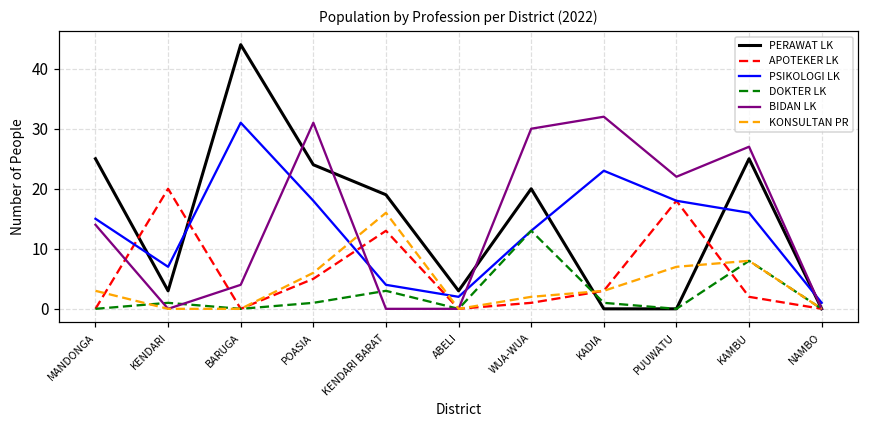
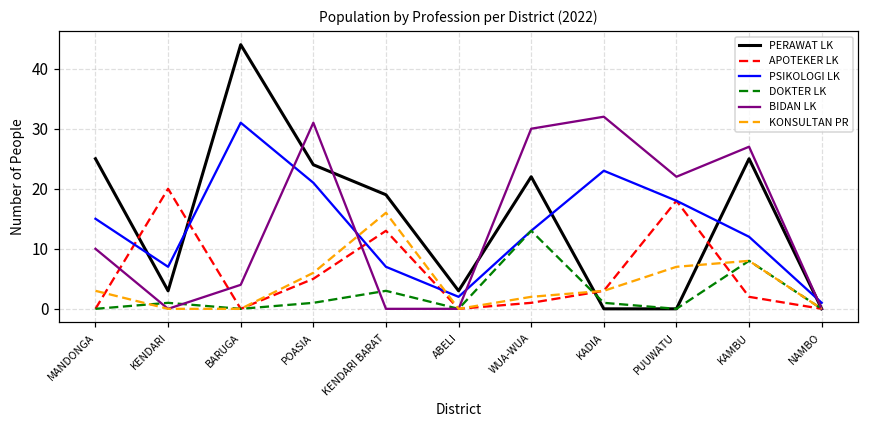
  {
    "PERAWAT LK": {
      "MANDONGA": 25,
      "KENDARI": 3,
      "BARUGA": 44,
      "POASIA": 24,
      "KENDARI BARAT": 19,
      "ABELI": 3,
-     "WUA-WUA": 20,
+     "WUA-WUA": 22,
      "KADIA": 0,
      "KAMBU": 25
    },
    "APOTEKER LK": {
      "KENDARI": 20,
      "POASIA": 5,
      "KENDARI BARAT": 13,
      "WUA-WUA": 1,
      "KAMBU": 2
    },
    "PSIKOLOGI LK": {
      "MANDONGA": 15,
      "KENDARI": 7,
      "BARUGA": 31,
-     "POASIA": 18,
-     "KENDARI BARAT": 4,
+     "POASIA": 21,
+     "KENDARI BARAT": 7,
      "ABELI": 2,
      "KADIA": 23,
-     "KAMBU": 16,
+     "KAMBU": 12,
      "NAMBO": 1
    },
    "DOKTER LK": {
      "KENDARI": 1,
      "POASIA": 1,
      "KENDARI BARAT": 3,
      "KADIA": 1
    },
    "BIDAN LK": {
-     "MANDONGA": 14,
+     "MANDONGA": 10,
      "BARUGA": 4,
      "POASIA": 31,
      "KENDARI BARAT": 0,
      "WUA-WUA": 30,
      "KADIA": 32,
      "PUUWATU": 22,
      "KAMBU": 27
    },
    "KONSULTAN PR": {
      "MANDONGA": 3,
      "POASIA": 6,
      "KENDARI BARAT": 16,
      "WUA-WUA": 2,
      "PUUWATU": 7
    }
  }
